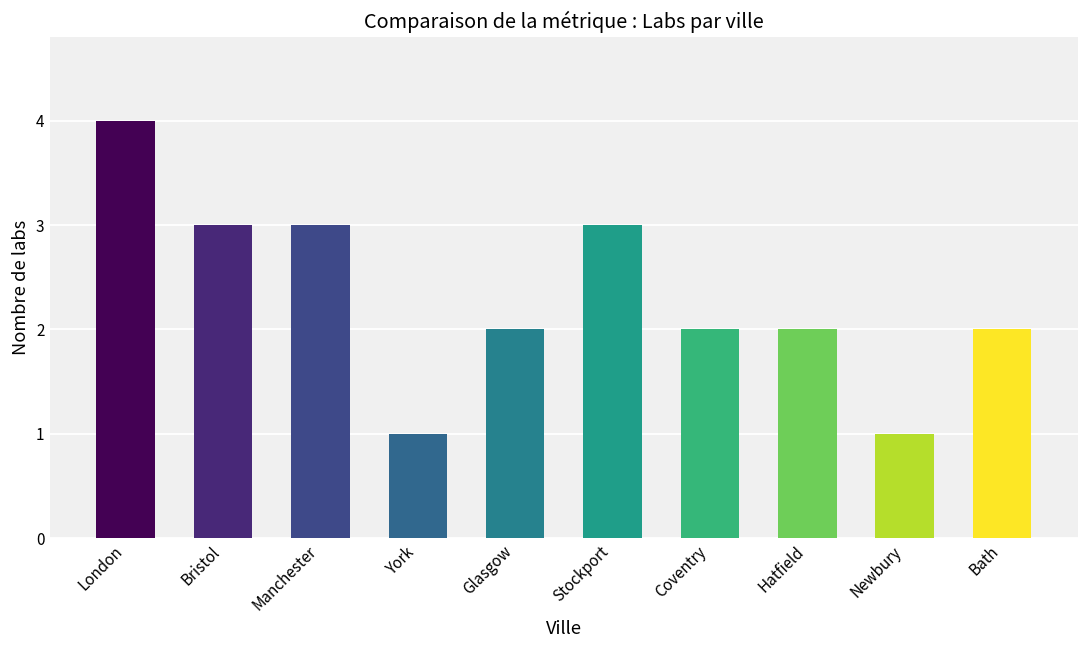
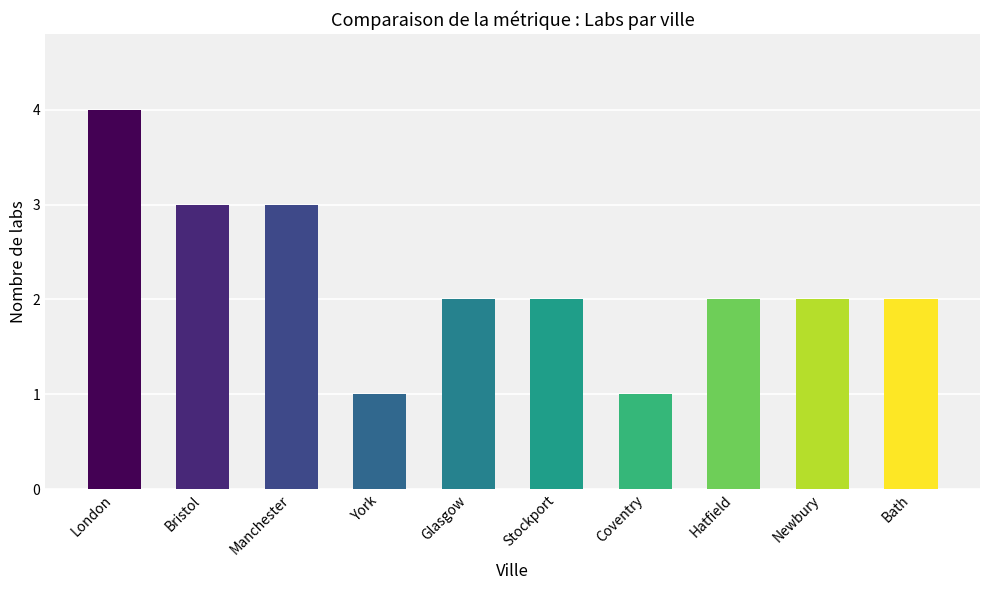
  {
    "London": 4,
    "Bristol": 3,
    "Manchester": 3,
    "York": 1,
    "Glasgow": 2,
-   "Stockport": 3,
-   "Coventry": 2,
+   "Stockport": 2,
+   "Coventry": 1,
    "Hatfield": 2,
-   "Newbury": 1,
+   "Newbury": 2,
    "Bath": 2
  }
